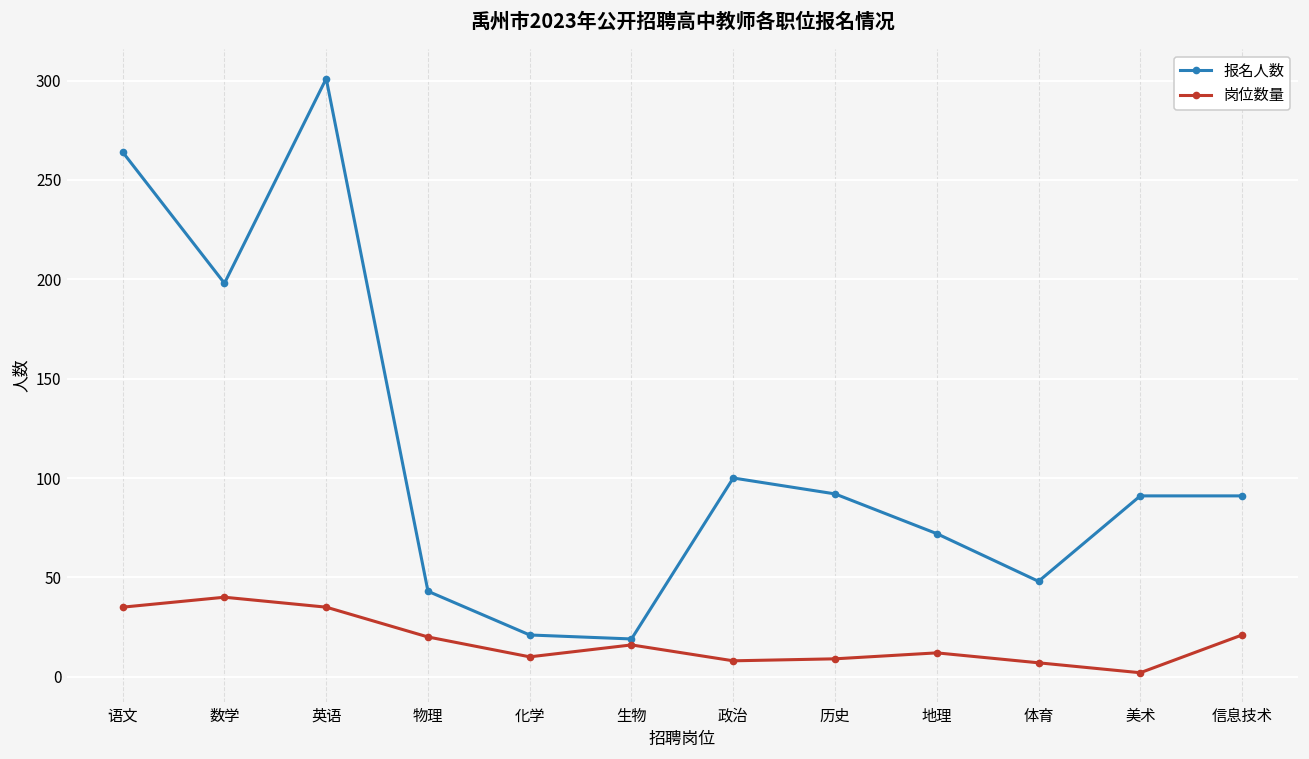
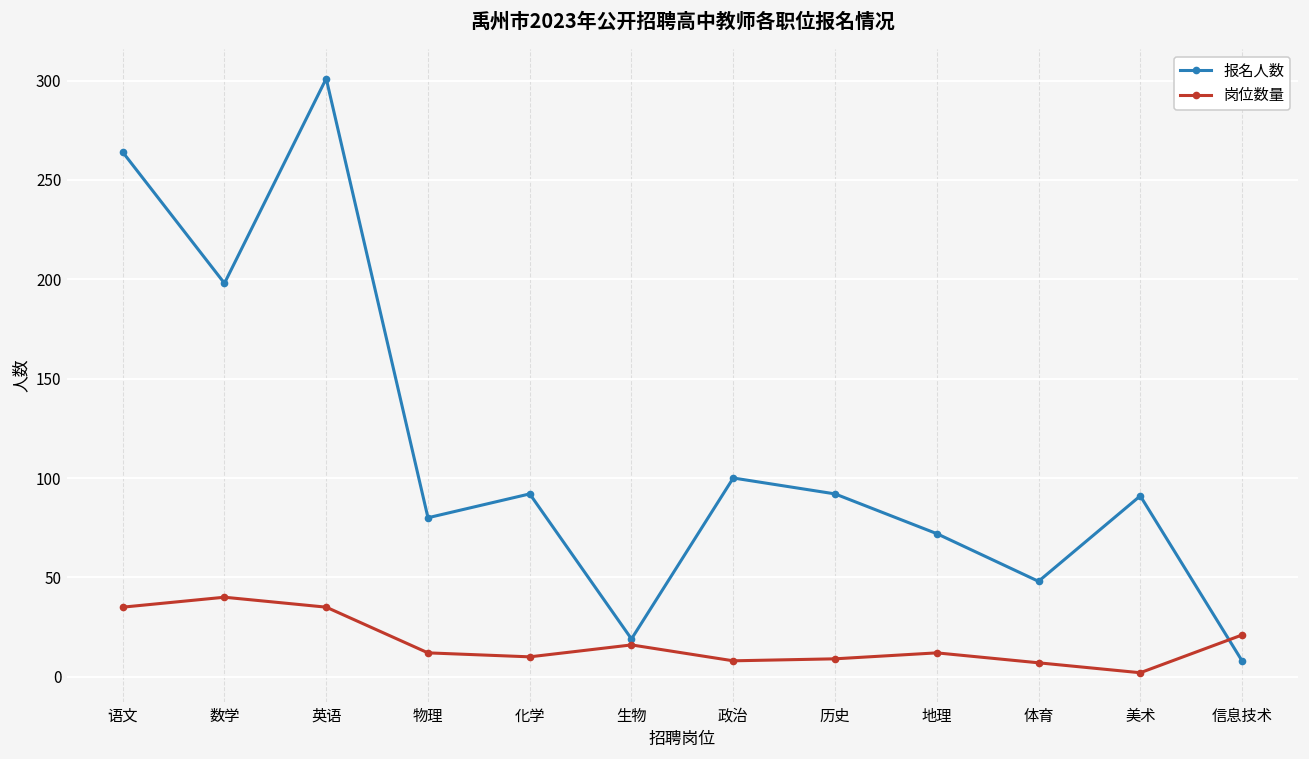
  {
    "报名人数": {
      "语文": 264,
      "数学": 198,
      "英语": 301,
-     "物理": 43,
-     "化学": 21,
+     "物理": 80,
+     "化学": 92,
      "生物": 19,
      "政治": 100,
      "历史": 92,
      "地理": 72,
      "体育": 48,
      "美术": 91,
-     "信息技术": 91
+     "信息技术": 8
    },
    "岗位数量": {
      "语文": 35,
      "数学": 40,
      "英语": 35,
-     "物理": 20,
+     "物理": 12,
      "化学": 10,
      "生物": 16,
      "政治": 8,
      "历史": 9,
      "地理": 12,
      "体育": 7,
      "美术": 2,
      "信息技术": 21
    }
  }
